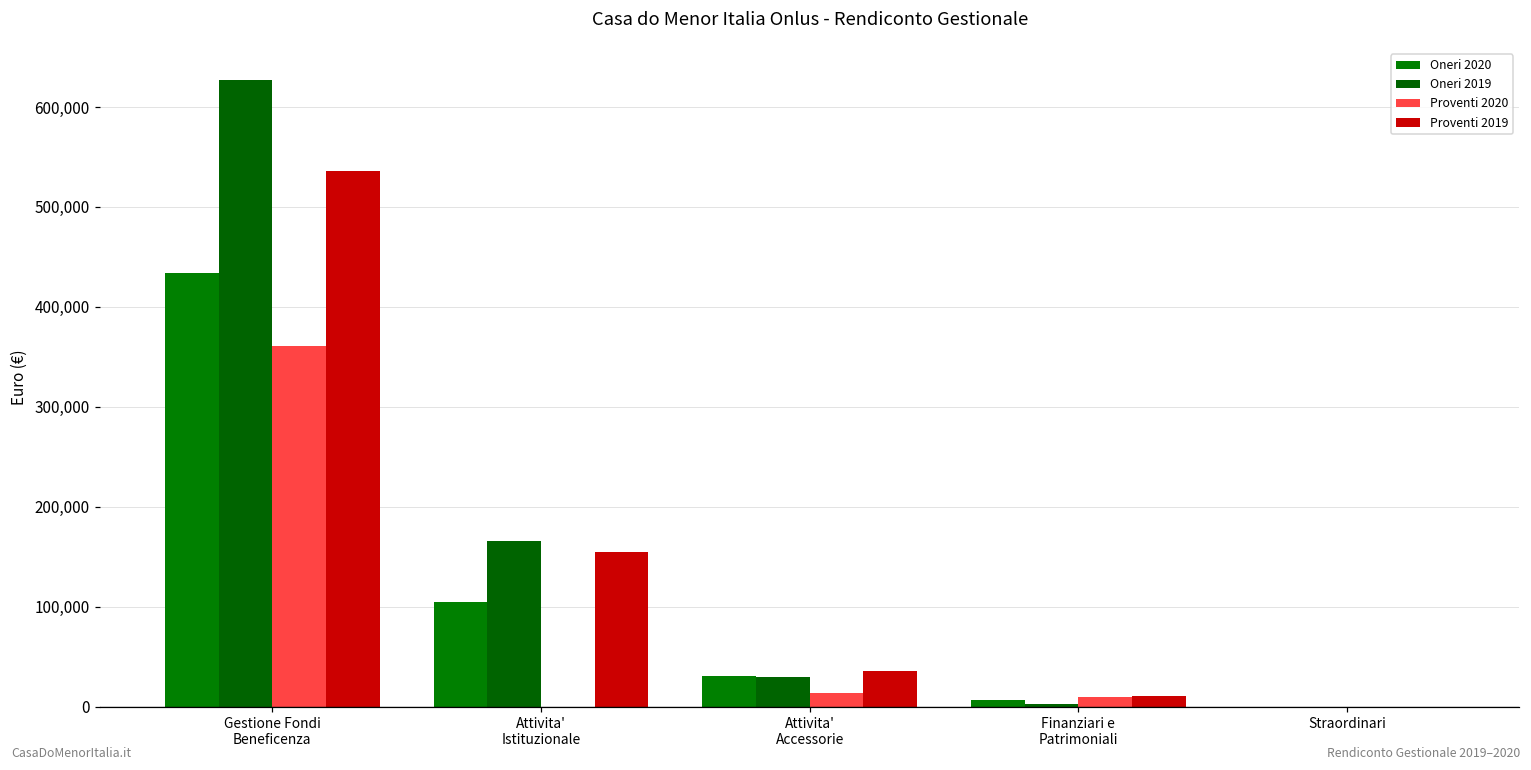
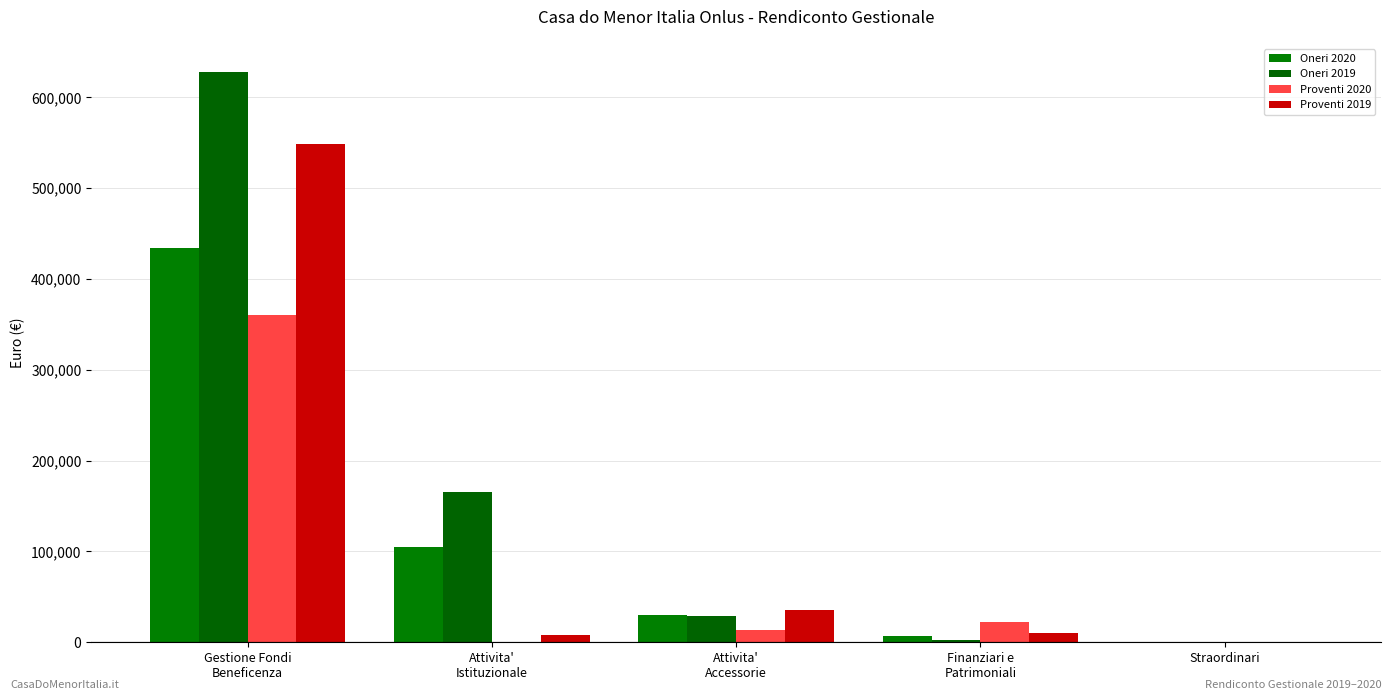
  {
    "Proventi 2020": {
      "Gestione Fondi Beneficenza": "360,000",
      "Attivita' Istituzionale": "0",
      "Attivita' Accessorie": "10,000",
-     "Finanziari e Patrimoniali": "10,000",
+     "Finanziari e Patrimoniali": "20,000",
      "Straordinari": "0"
    },
    "Proventi 2019": {
-     "Gestione Fondi Beneficenza": "540,000",
-     "Attivita' Istituzionale": "150,000",
+     "Gestione Fondi Beneficenza": "550,000",
+     "Attivita' Istituzionale": "10,000",
      "Attivita' Accessorie": "40,000",
      "Finanziari e Patrimoniali": "10,000",
      "Straordinari": "0"
    }
  }
